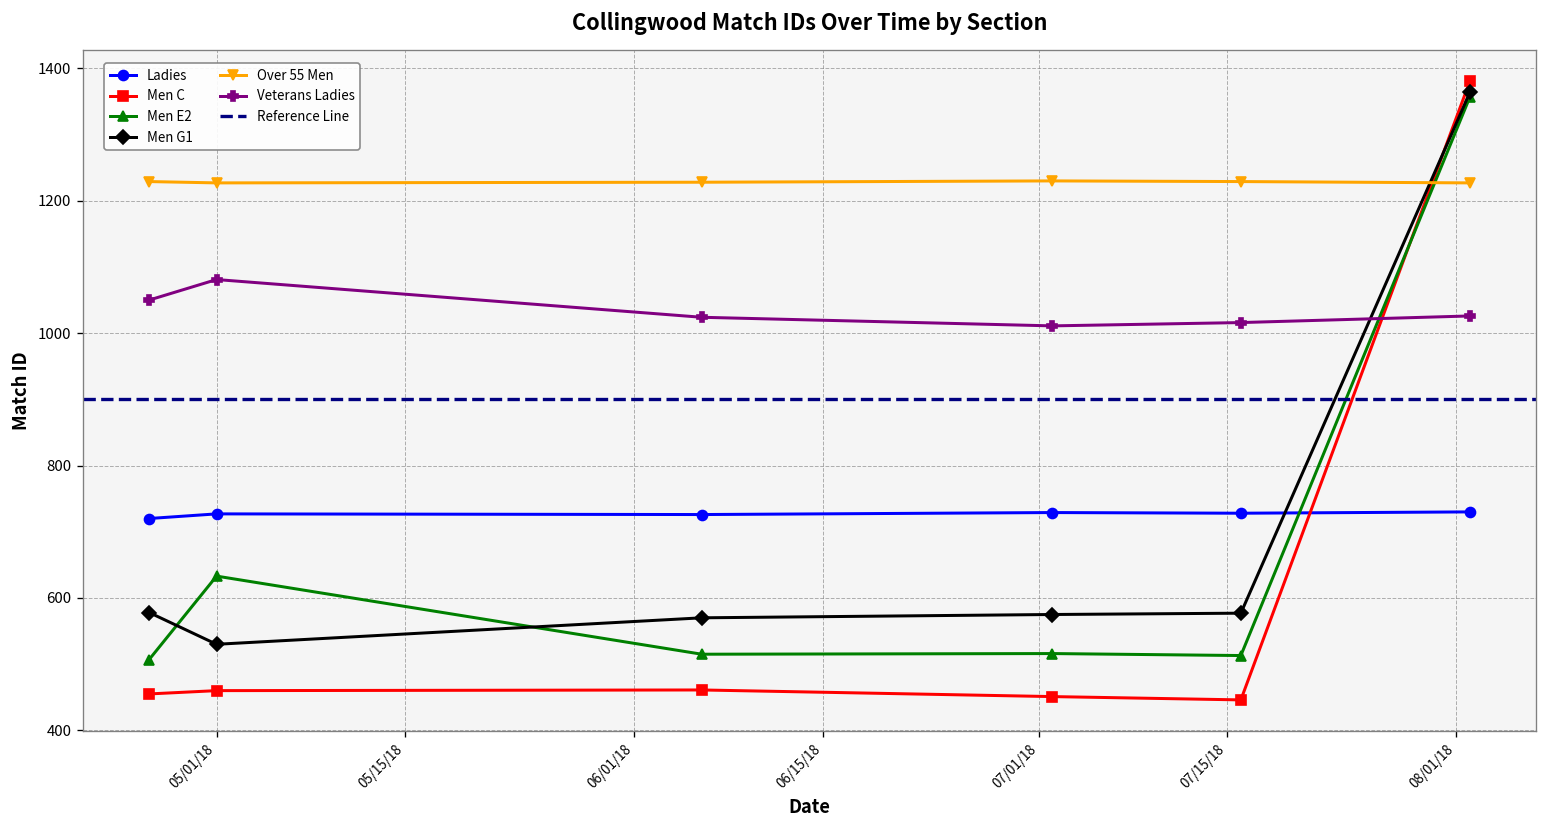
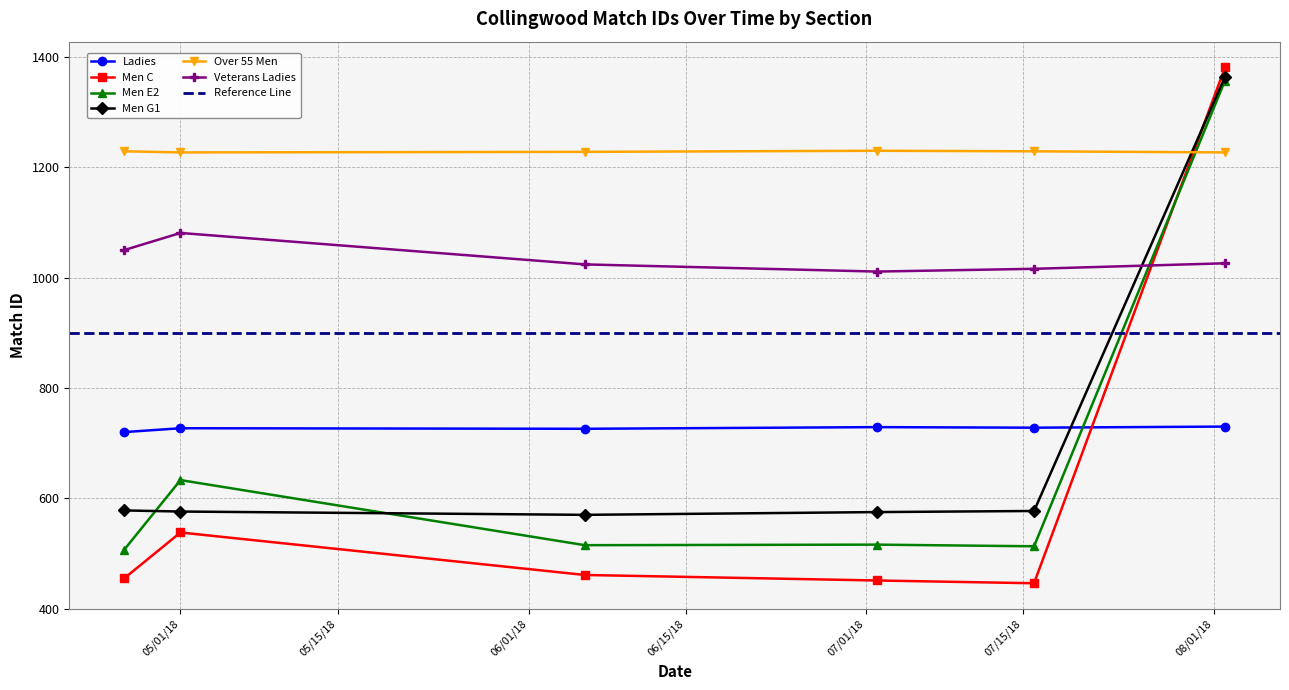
  {
    "Ladies": {
      "05/01/18": 730
    },
    "Men C": {
-     "05/01/18": 460
+     "05/01/18": 540
    },
    "Men E2": {
      "05/01/18": 630
    },
    "Men G1": {
-     "05/01/18": 530
+     "05/01/18": 580
    },
    "Over 55 Men": {
      "05/01/18": 1230
    },
    "Veterans Ladies": {
      "05/01/18": 1080
    }
  }
